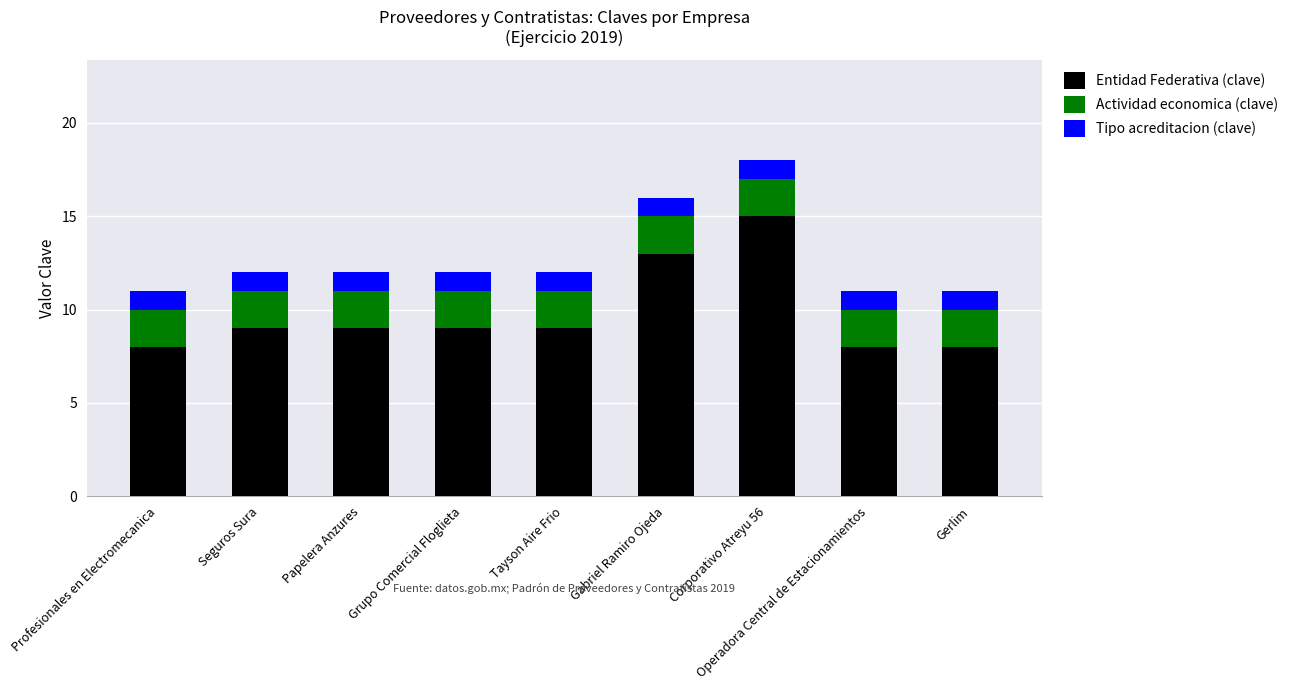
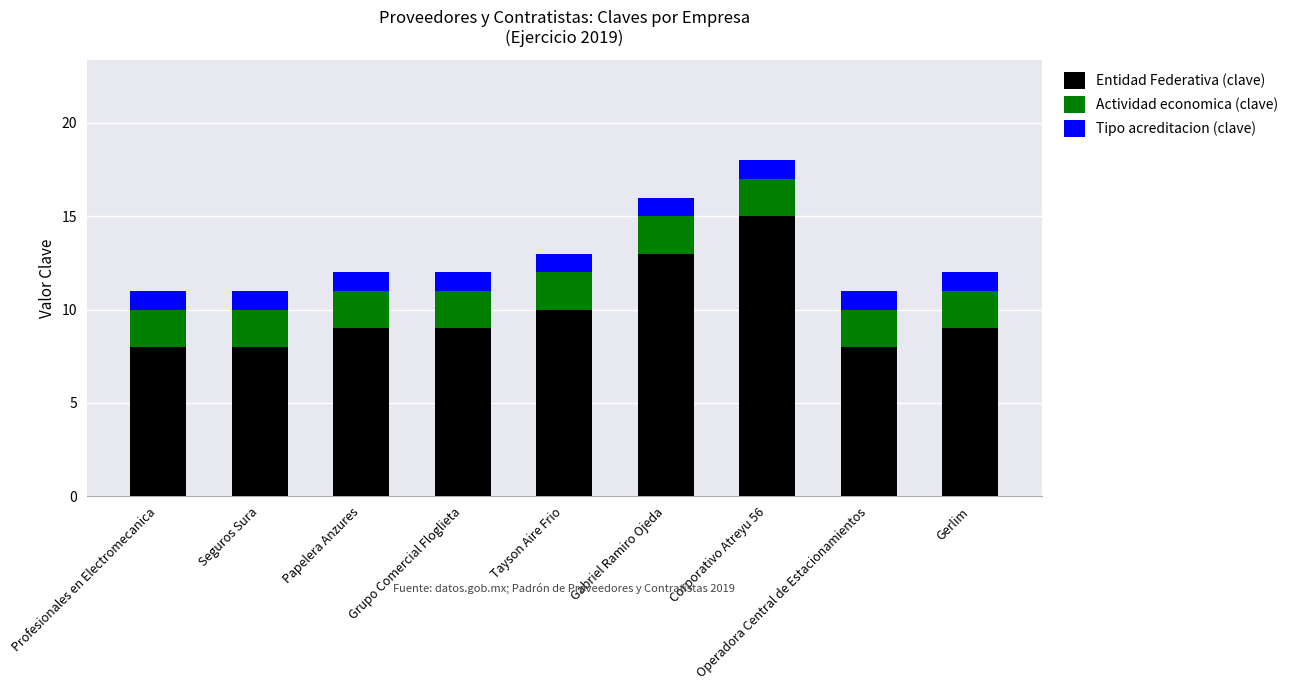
  {
    "Entidad Federativa (clave)": {
      "Profesionales en Electromecanica": 8,
-     "Seguros Sura": 9,
+     "Seguros Sura": 8,
      "Papelera Anzures": 9,
      "Grupo Comercial Floglieta": 9,
-     "Tayson Aire Frio": 9,
+     "Tayson Aire Frio": 10,
      "Gabriel Ramiro Ojeda": 13,
      "Corporativo Atreyu 56": 15,
      "Operadora Central de Estacionamientos": 8,
-     "Gerlim": 8
+     "Gerlim": 9
    },
    "Actividad economica (clave)": {
      "Profesionales en Electromecanica": 2,
      "Seguros Sura": 2,
      "Papelera Anzures": 2,
      "Grupo Comercial Floglieta": 2,
      "Tayson Aire Frio": 2,
      "Gabriel Ramiro Ojeda": 2,
      "Corporativo Atreyu 56": 2,
      "Operadora Central de Estacionamientos": 2,
      "Gerlim": 2
    },
    "Tipo acreditacion (clave)": {
      "Profesionales en Electromecanica": 1,
      "Seguros Sura": 1,
      "Papelera Anzures": 1,
      "Grupo Comercial Floglieta": 1,
      "Tayson Aire Frio": 1,
      "Gabriel Ramiro Ojeda": 1,
      "Corporativo Atreyu 56": 1,
      "Operadora Central de Estacionamientos": 1,
      "Gerlim": 1
    }
  }
